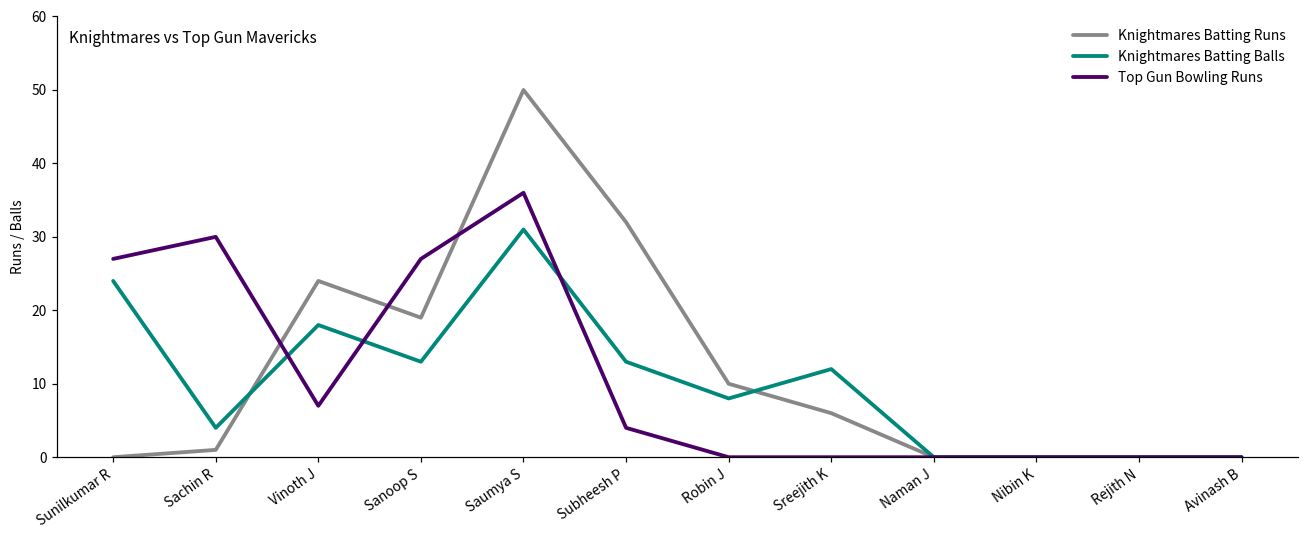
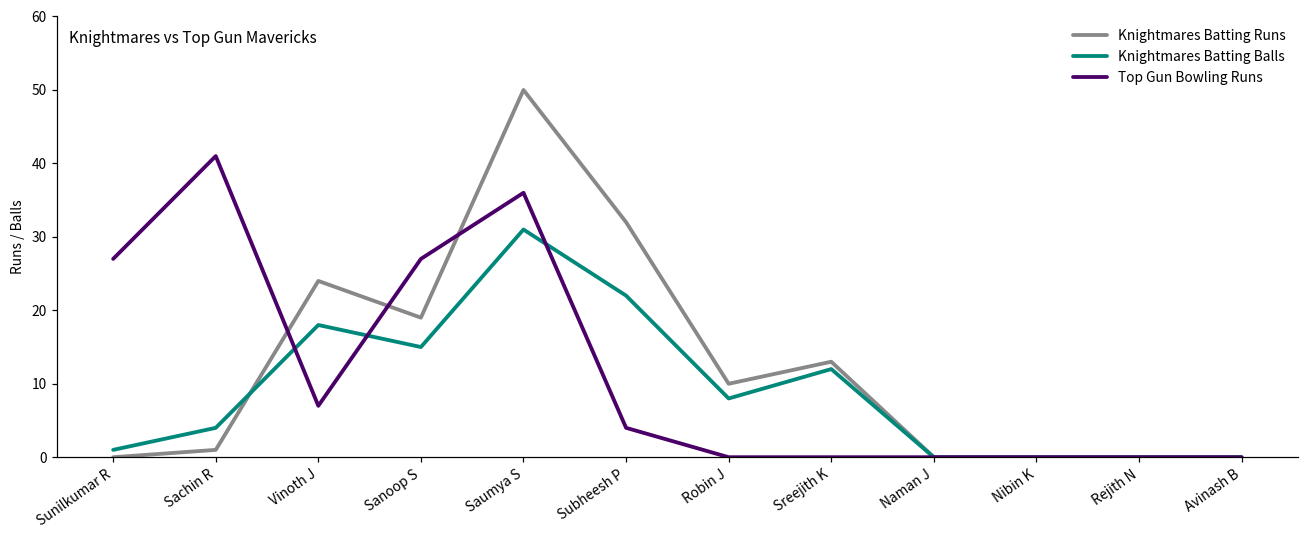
  {
    "Knightmares Batting Runs": {
      "Sunilkumar R": 0,
      "Sachin R": 1,
      "Vinoth J": 24,
      "Sanoop S": 19,
      "Saumya S": 50,
      "Subheesh P": 32,
      "Robin J": 10,
-     "Sreejith K": 6
+     "Sreejith K": 13
    },
    "Knightmares Batting Balls": {
-     "Sunilkumar R": 24,
+     "Sunilkumar R": 1,
      "Sachin R": 4,
      "Vinoth J": 18,
-     "Sanoop S": 13,
+     "Sanoop S": 15,
      "Saumya S": 31,
-     "Subheesh P": 13,
+     "Subheesh P": 22,
      "Robin J": 8,
      "Sreejith K": 12
    },
    "Top Gun Bowling Runs": {
      "Sunilkumar R": 27,
-     "Sachin R": 30,
+     "Sachin R": 41,
      "Vinoth J": 7,
      "Sanoop S": 27,
      "Saumya S": 36,
      "Subheesh P": 4,
      "Robin J": 0,
      "Sreejith K": 0
    }
  }
